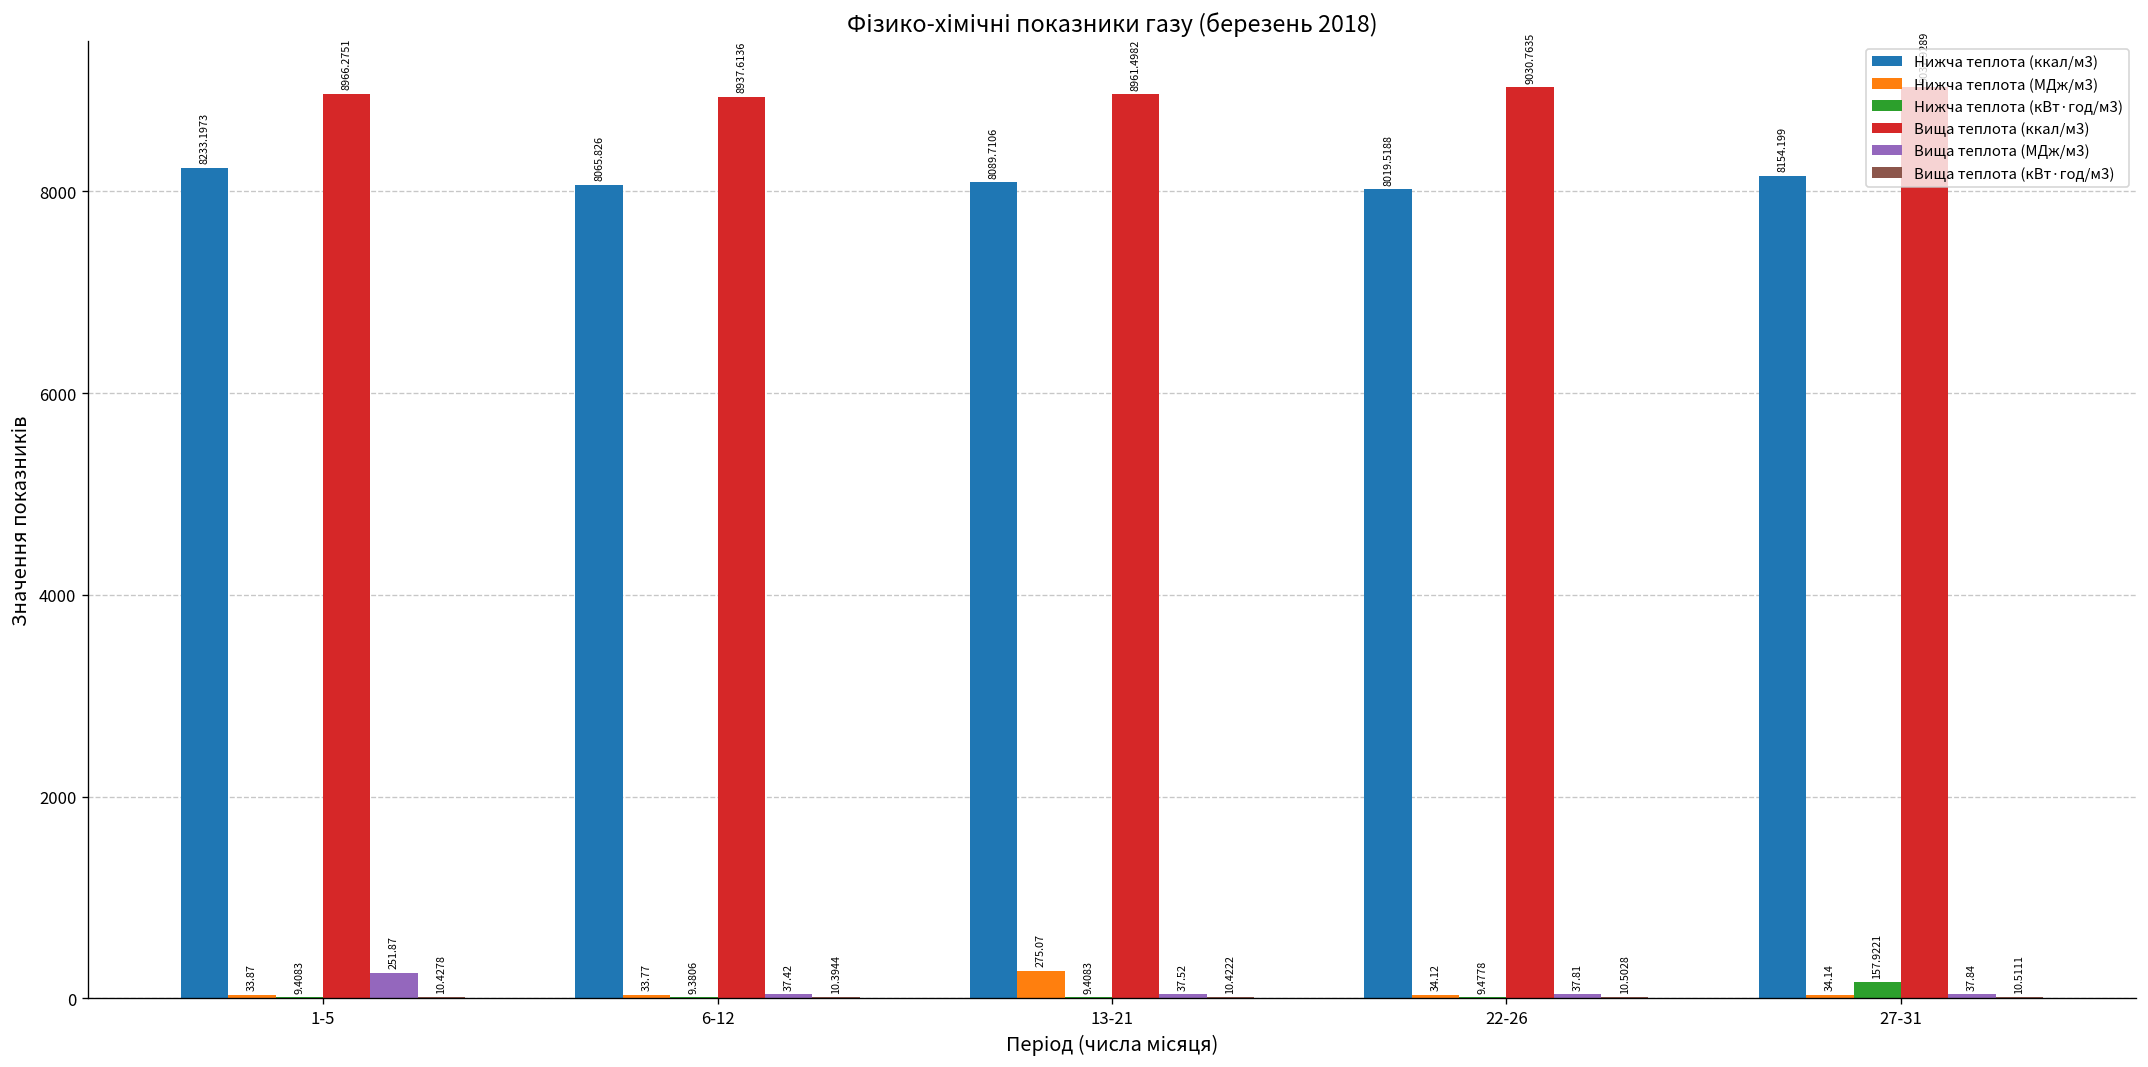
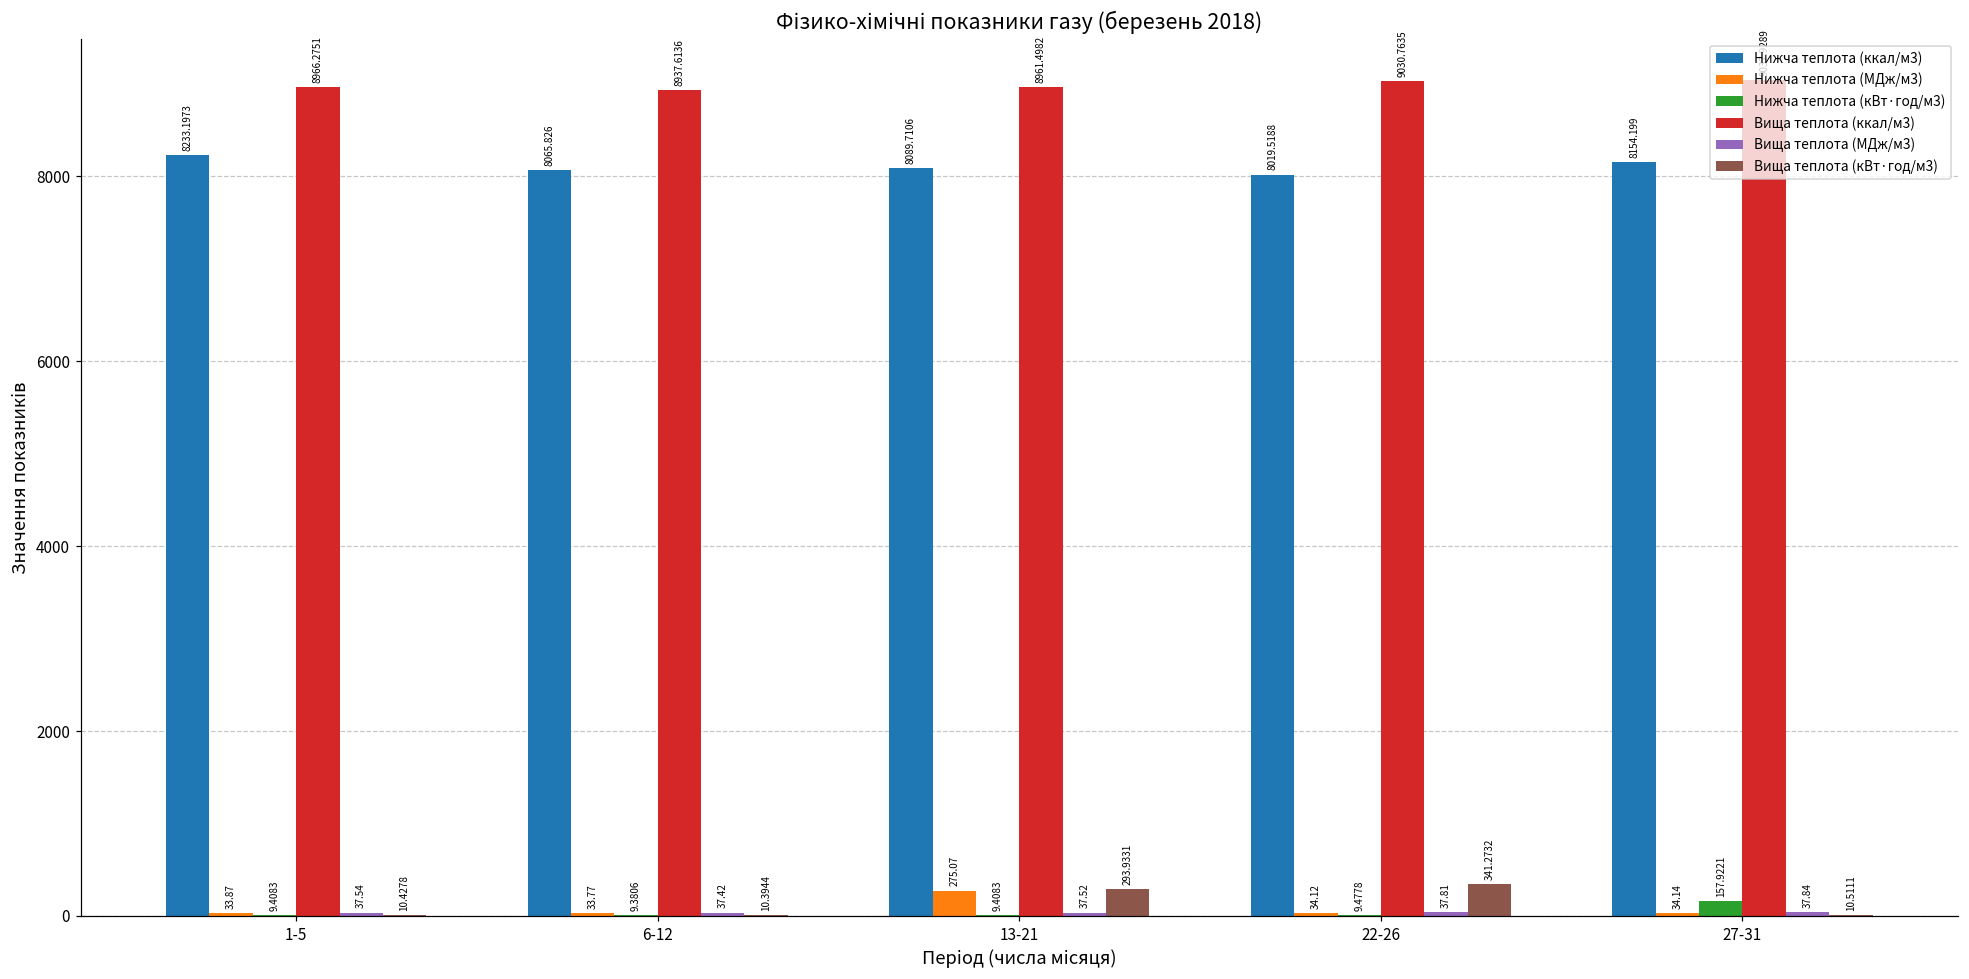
  {
    "Нижча теплота (ккал/м3)": {
      "1-5": 8233.1973,
      "6-12": 8065.826,
      "13-21": 8089.7106,
      "22-26": 8019.5188,
      "27-31": 8154.199
    },
    "Нижча теплота (МДж/м3)": {
      "1-5": 33.87,
      "6-12": 33.77,
      "13-21": 275.07,
      "22-26": 34.12,
      "27-31": 34.14
    },
    "Нижча теплота (кВт·год/м3)": {
      "1-5": 9.4083,
      "6-12": 9.3806,
      "13-21": 9.4083,
      "22-26": 9.4778,
      "27-31": 157.9221
    },
    "Вища теплота (ккал/м3)": {
      "1-5": 8966.2751,
      "6-12": 8937.6136,
      "13-21": 8961.4982,
      "22-26": 9030.7635
    },
    "Вища теплота (МДж/м3)": {
-     "1-5": 251.87,
+     "1-5": 37.54,
      "6-12": 37.42,
      "13-21": 37.52,
      "22-26": 37.81,
      "27-31": 37.84
    },
    "Вища теплота (кВт·год/м3)": {
      "1-5": 10.4278,
      "6-12": 10.3944,
-     "13-21": 10.4222,
-     "22-26": 10.5028,
+     "13-21": 293.9331,
+     "22-26": 341.2732,
      "27-31": 10.5111
    }
  }
